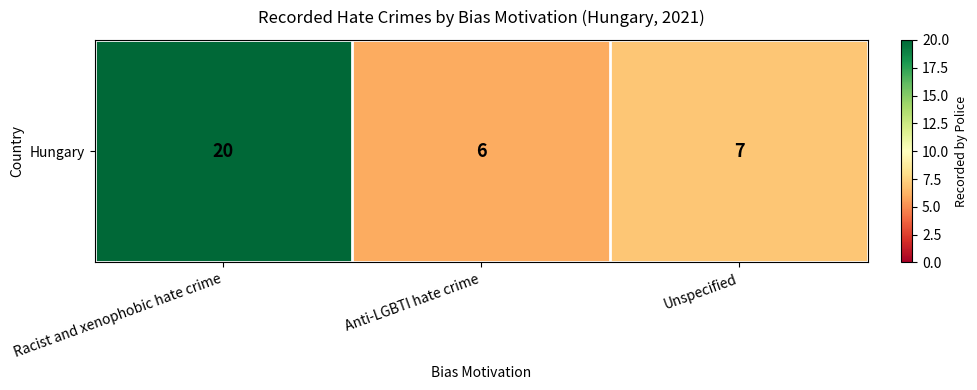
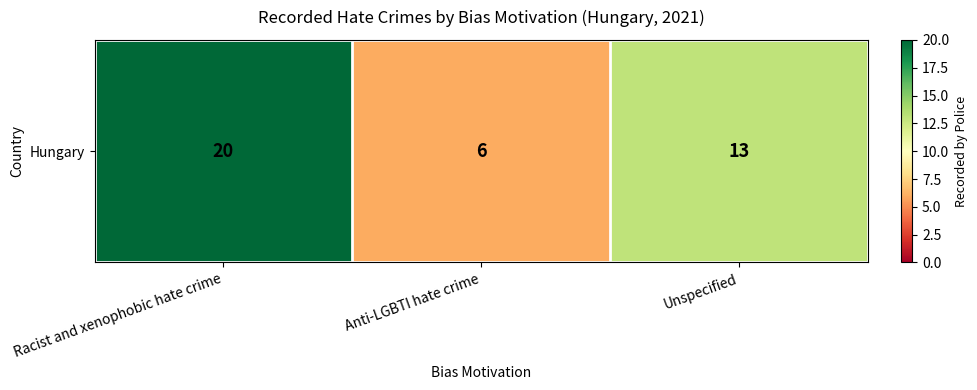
  {
    "Hungary": {
      "Racist and xenophobic hate crime": 20,
      "Anti-LGBTI hate crime": 6,
-     "Unspecified": 7
+     "Unspecified": 13
    }
  }
